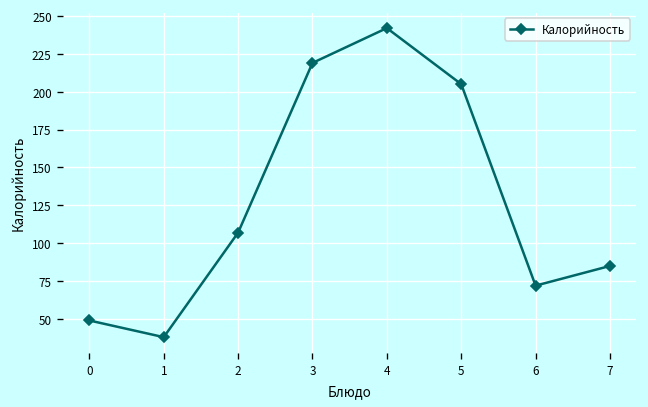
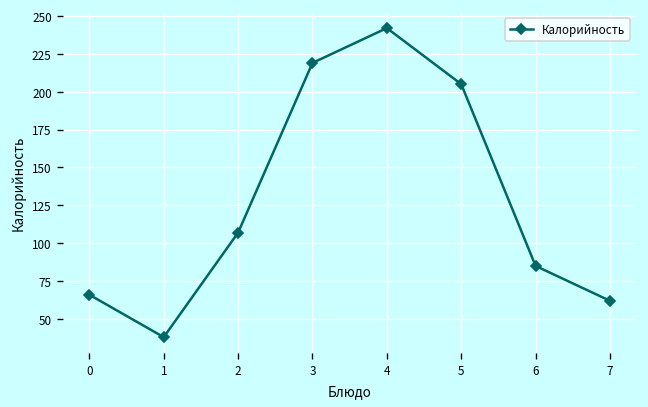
  {
-   "0": 49,
+   "0": 66,
    "1": 38,
    "2": 107,
    "3": 219,
    "4": 242,
    "5": 205,
-   "6": 72,
-   "7": 85
+   "6": 85,
+   "7": 62
  }
